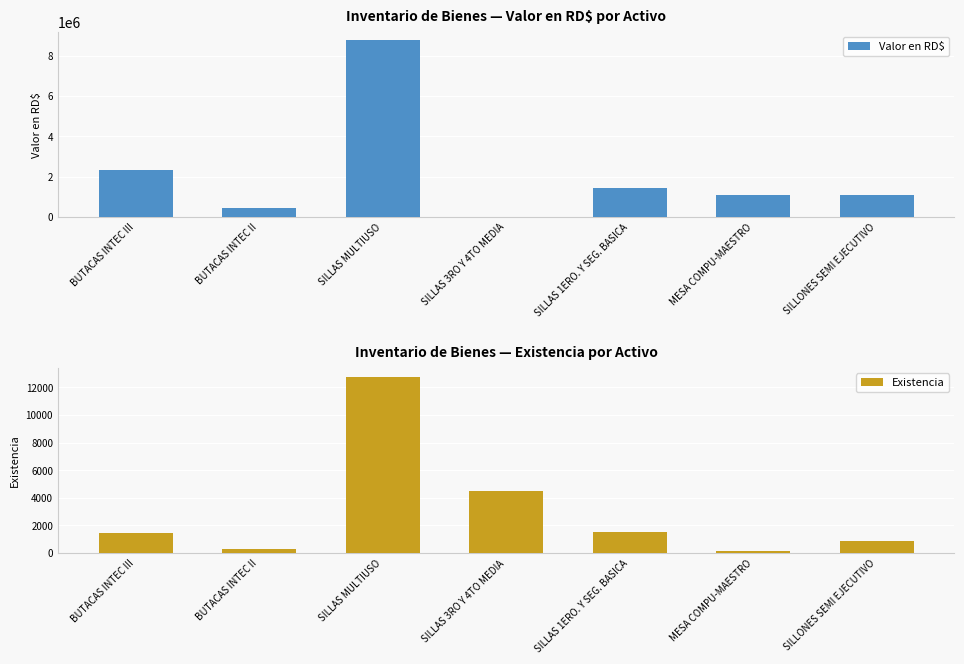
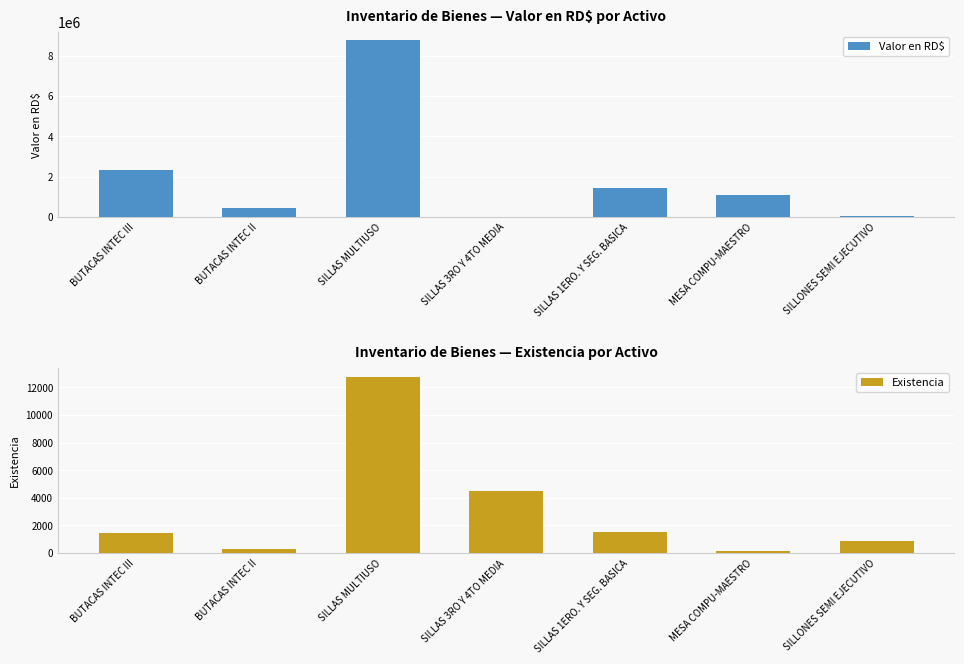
  {
    "Inventario de Bienes — Valor en RD$ por Activo": {
      "BUTACAS INTEC III": 2300000,
      "BUTACAS INTEC II": 500000,
      "SILLAS MULTIUSO": 8800000,
      "SILLAS 1ERO. Y SEG. BASICA": 1400000,
      "MESA COMPU-MAESTRO": 1100000,
-     "SILLONES SEMI EJECUTIVO": 1100000
+     "SILLONES SEMI EJECUTIVO": 100000
    },
    "Inventario de Bienes — Existencia por Activo": {
      "BUTACAS INTEC III": 1400,
      "BUTACAS INTEC II": 300,
      "SILLAS MULTIUSO": 12800,
      "SILLAS 3RO Y 4TO MEDIA": 4500,
      "SILLAS 1ERO. Y SEG. BASICA": 1500,
      "SILLONES SEMI EJECUTIVO": 800
    }
  }
